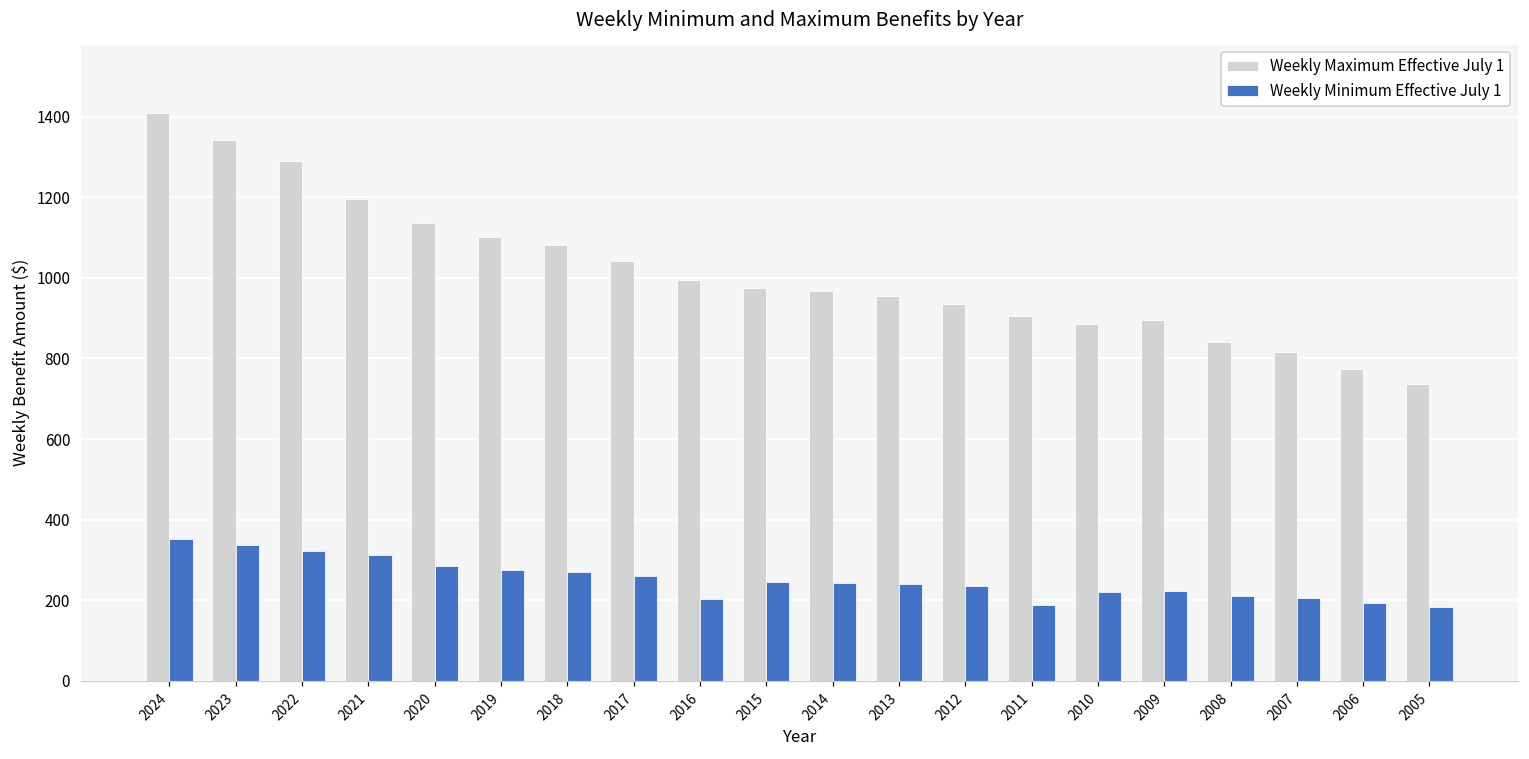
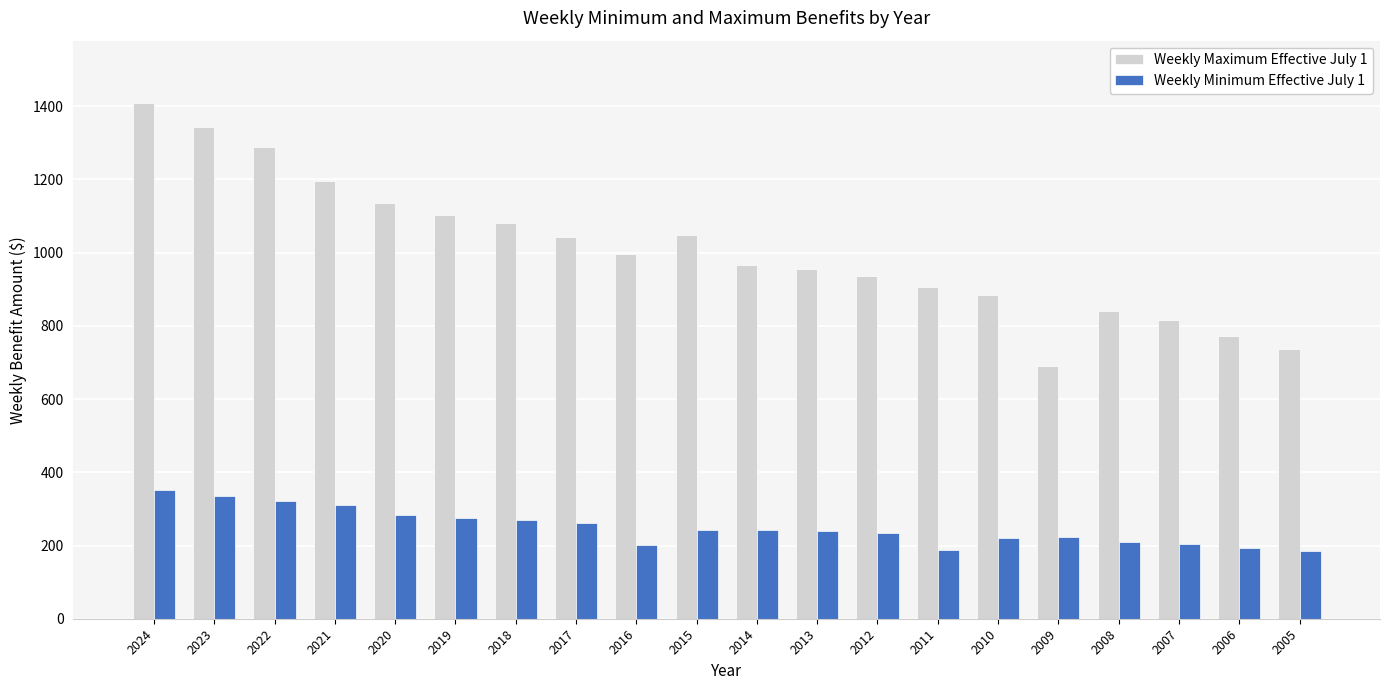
  {
    "Weekly Maximum Effective July 1": {
      "2024": 1410,
      "2023": 1340,
      "2022": 1290,
      "2021": 1200,
      "2020": 1140,
      "2019": 1100,
      "2018": 1080,
      "2017": 1040,
      "2016": 1000,
-     "2015": 980,
+     "2015": 1050,
      "2014": 970,
      "2013": 960,
      "2012": 940,
      "2011": 910,
      "2010": 890,
-     "2009": 900,
+     "2009": 690,
      "2008": 840,
      "2007": 820,
      "2006": 770,
      "2005": 740
    },
    "Weekly Minimum Effective July 1": {
      "2024": 350,
      "2023": 340,
      "2022": 320,
      "2021": 310,
      "2020": 280,
      "2019": 280,
      "2018": 270,
      "2017": 260,
      "2016": 200,
      "2015": 240,
      "2014": 240,
      "2013": 240,
      "2012": 230,
      "2011": 190,
      "2010": 220,
      "2009": 220,
      "2008": 210,
      "2007": 200,
      "2006": 190,
      "2005": 180
    }
  }
